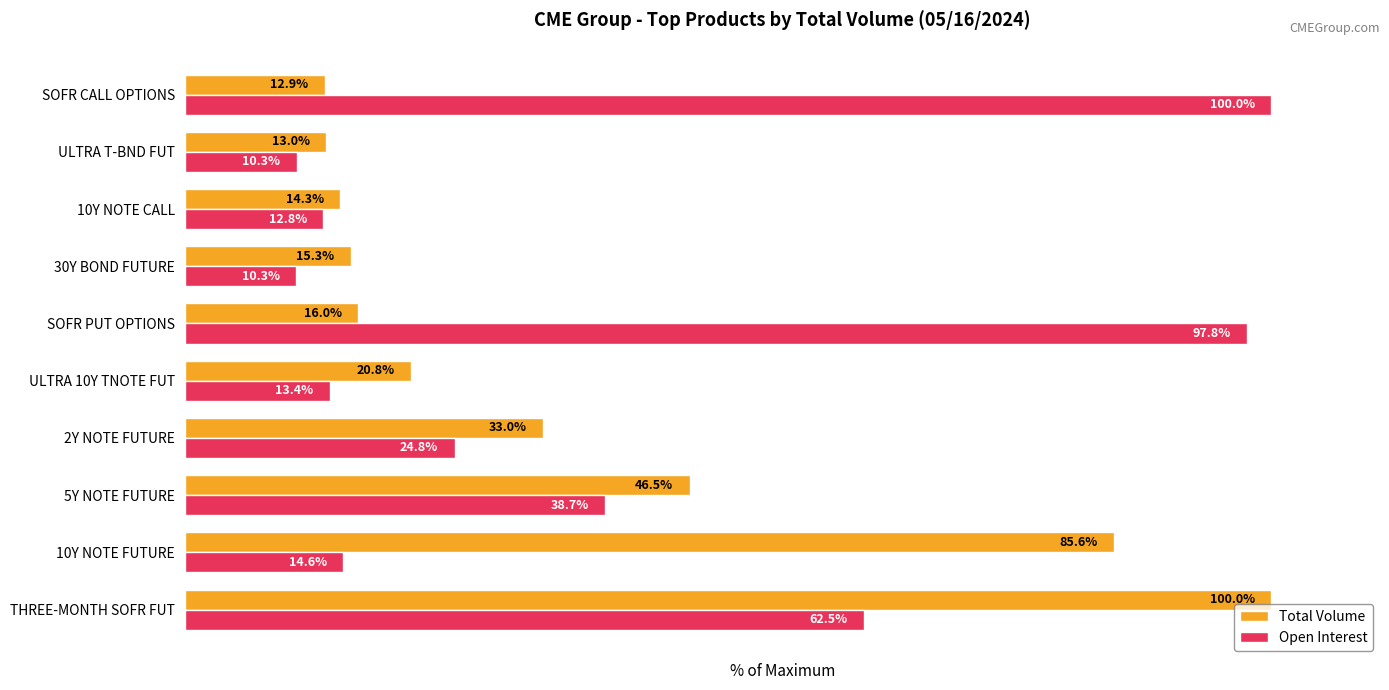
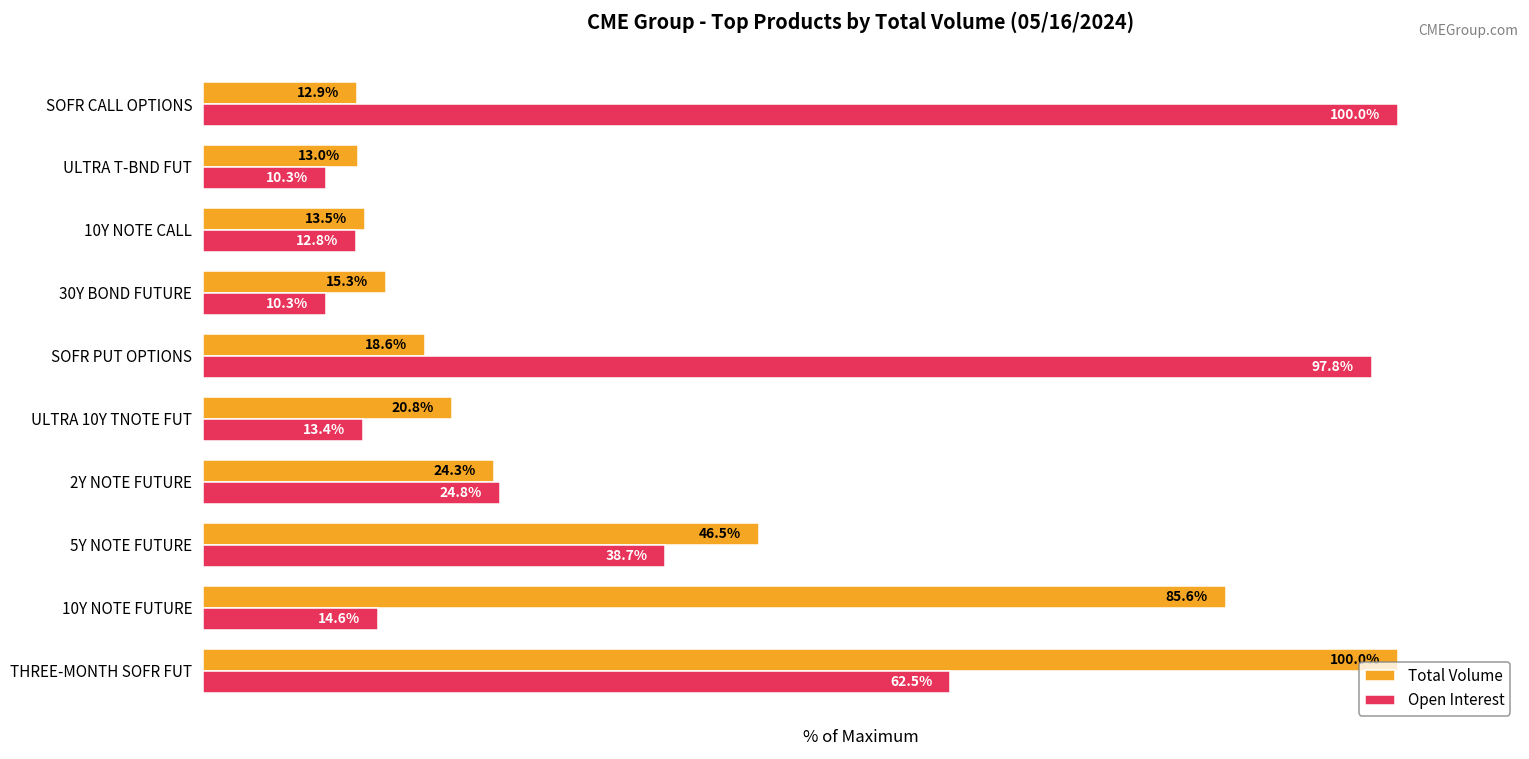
  {
    "Total Volume": {
      "SOFR CALL OPTIONS": "12.9%",
      "ULTRA T-BND FUT": "13.0%",
-     "10Y NOTE CALL": "14.3%",
+     "10Y NOTE CALL": "13.5%",
      "30Y BOND FUTURE": "15.3%",
-     "SOFR PUT OPTIONS": "16.0%",
+     "SOFR PUT OPTIONS": "18.6%",
      "ULTRA 10Y TNOTE FUT": "20.8%",
-     "2Y NOTE FUTURE": "33.0%",
+     "2Y NOTE FUTURE": "24.3%",
      "5Y NOTE FUTURE": "46.5%",
      "10Y NOTE FUTURE": "85.6%"
    },
    "Open Interest": {
      "SOFR CALL OPTIONS": "100.0%",
      "ULTRA T-BND FUT": "10.3%",
      "10Y NOTE CALL": "12.8%",
      "30Y BOND FUTURE": "10.3%",
      "SOFR PUT OPTIONS": "97.8%",
      "ULTRA 10Y TNOTE FUT": "13.4%",
      "2Y NOTE FUTURE": "24.8%",
      "5Y NOTE FUTURE": "38.7%",
      "10Y NOTE FUTURE": "14.6%",
      "THREE-MONTH SOFR FUT": "62.5%"
    }
  }
